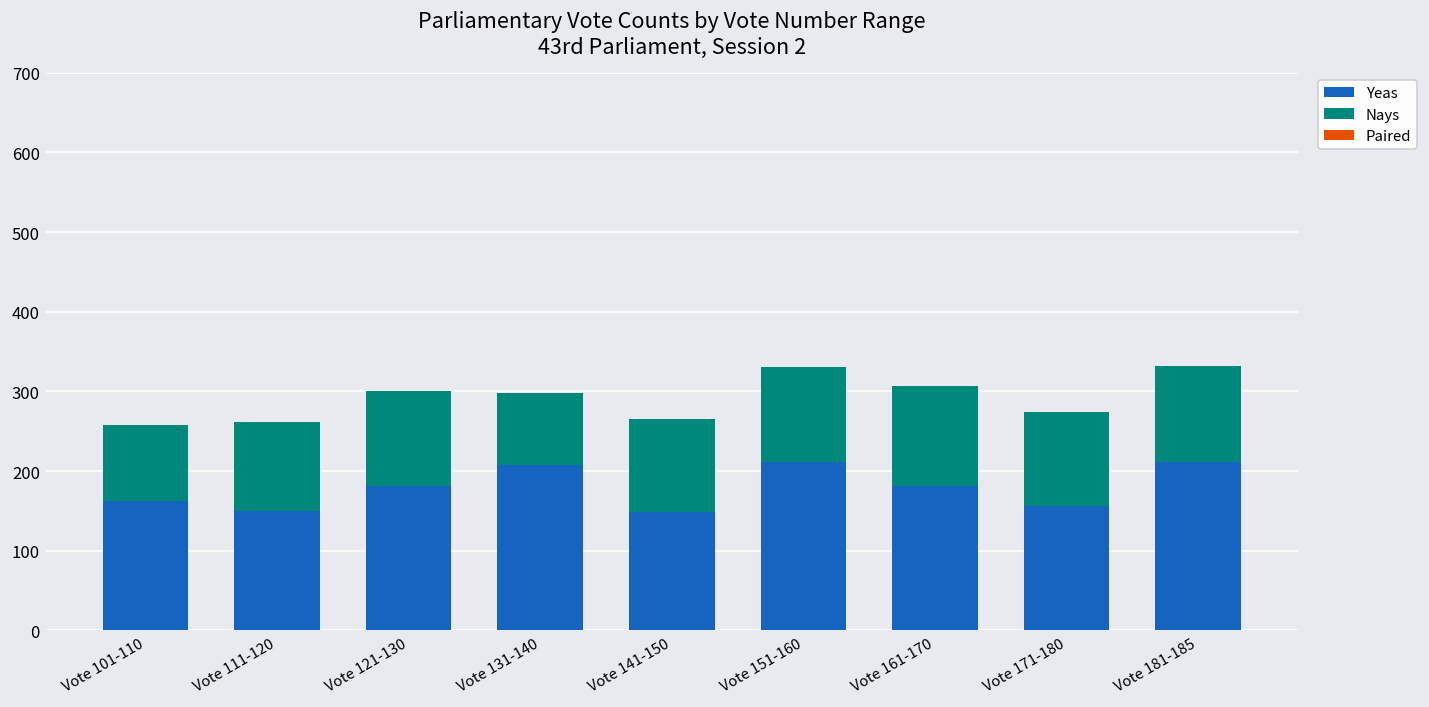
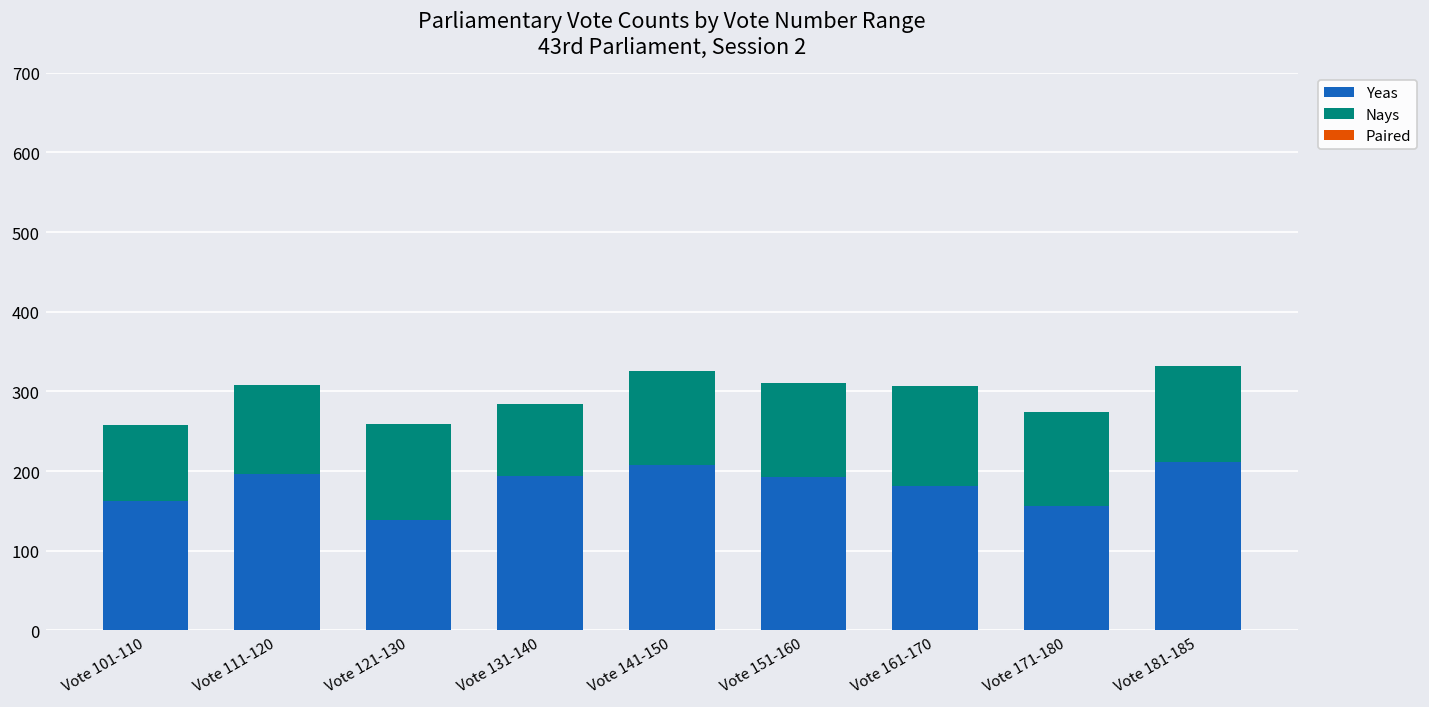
  {
    "Yeas": {
      "Vote 101-110": 160,
-     "Vote 111-120": 150,
-     "Vote 121-130": 180,
-     "Vote 131-140": 210,
-     "Vote 141-150": 150,
-     "Vote 151-160": 210,
+     "Vote 111-120": 200,
+     "Vote 121-130": 140,
+     "Vote 131-140": 190,
+     "Vote 141-150": 210,
+     "Vote 151-160": 190,
      "Vote 161-170": 180,
      "Vote 171-180": 160,
      "Vote 181-185": 210
    }
  }
